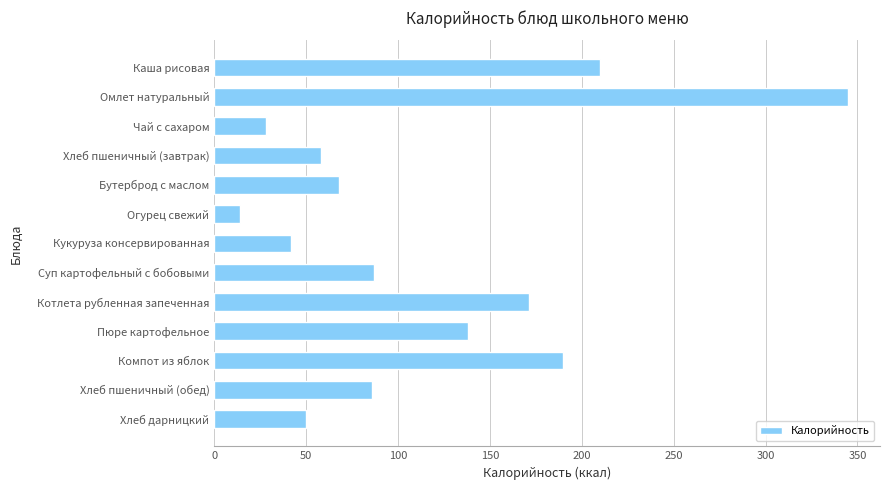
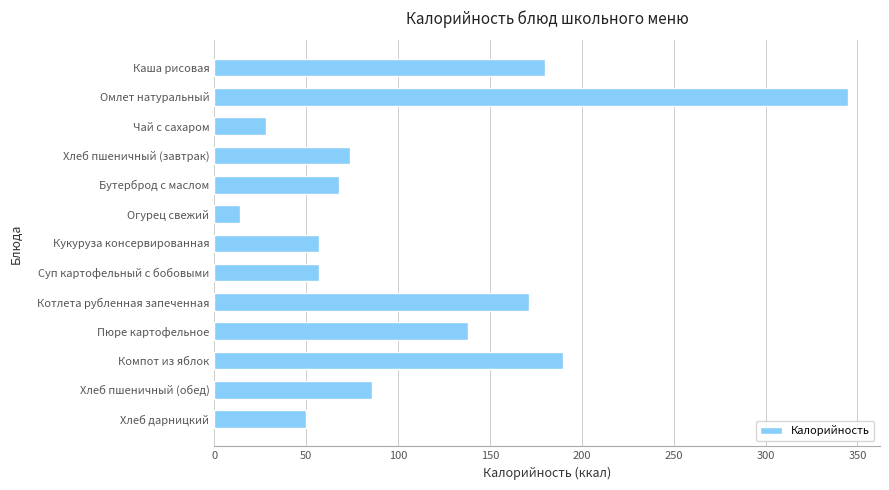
  {
-   "Каша рисовая": 210,
+   "Каша рисовая": 180,
    "Омлет натуральный": 345,
    "Чай с сахаром": 28,
-   "Хлеб пшеничный (завтрак)": 58,
+   "Хлеб пшеничный (завтрак)": 74,
    "Бутерброд с маслом": 68,
    "Огурец свежий": 14,
-   "Кукуруза консервированная": 42,
-   "Суп картофельный с бобовыми": 87,
+   "Кукуруза консервированная": 57,
+   "Суп картофельный с бобовыми": 57,
    "Котлета рубленная запеченная": 171,
    "Пюре картофельное": 138,
    "Компот из яблок": 190,
    "Хлеб пшеничный (обед)": 86,
    "Хлеб дарницкий": 50
  }
